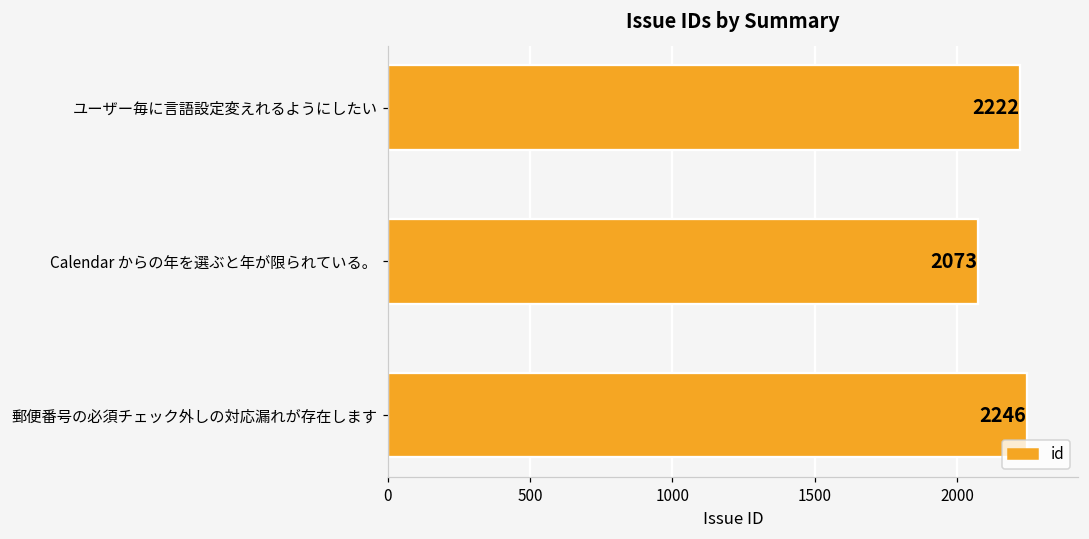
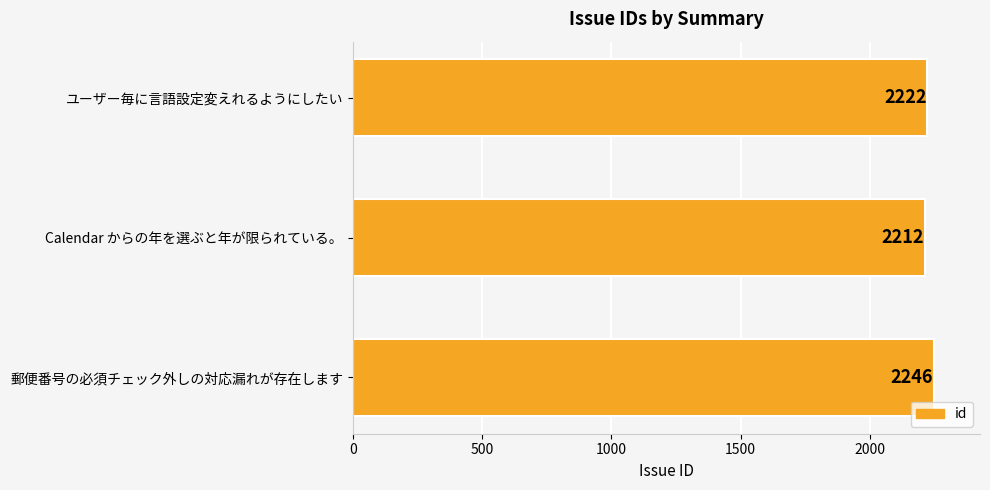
  {
    "ユーザー毎に言語設定変えれるようにしたい": 2222,
-   "Calendar からの年を選ぶと年が限られている。": 2073,
+   "Calendar からの年を選ぶと年が限られている。": 2212,
    "郵便番号の必須チェック外しの対応漏れが存在します": 2246
  }
